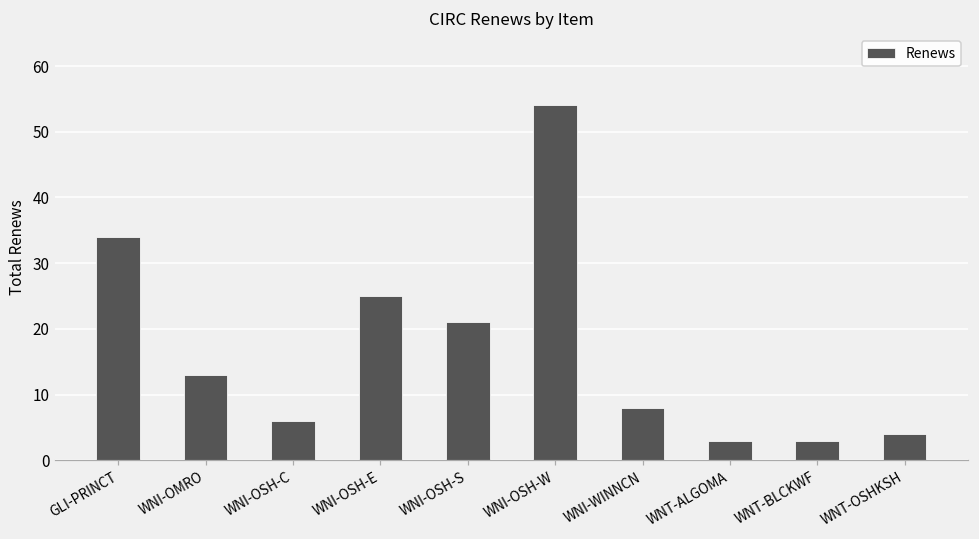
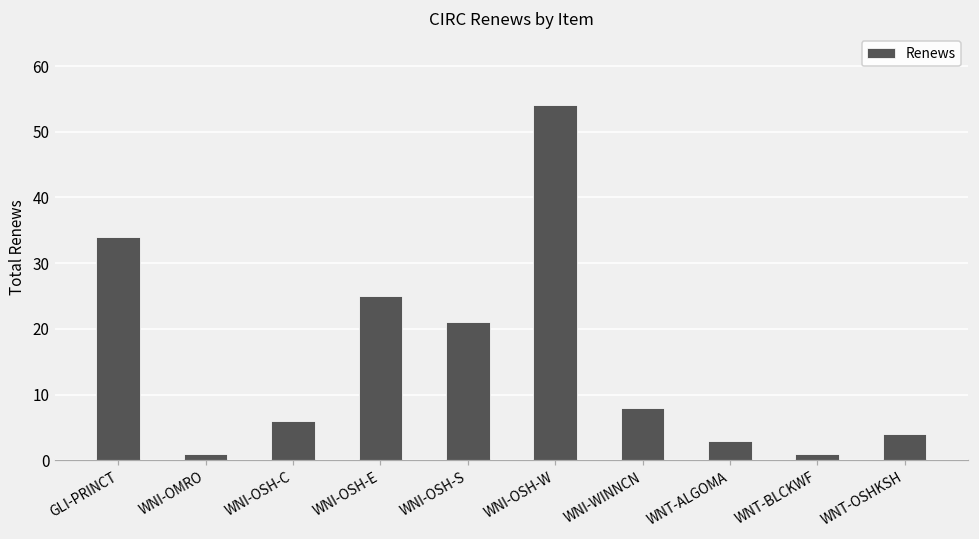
  {
    "GLI-PRINCT": 34,
-   "WNI-OMRO": 13,
+   "WNI-OMRO": 1,
    "WNI-OSH-C": 6,
    "WNI-OSH-E": 25,
    "WNI-OSH-S": 21,
    "WNI-OSH-W": 54,
    "WNI-WINNCN": 8,
    "WNT-ALGOMA": 3,
-   "WNT-BLCKWF": 3,
+   "WNT-BLCKWF": 1,
    "WNT-OSHKSH": 4
  }
